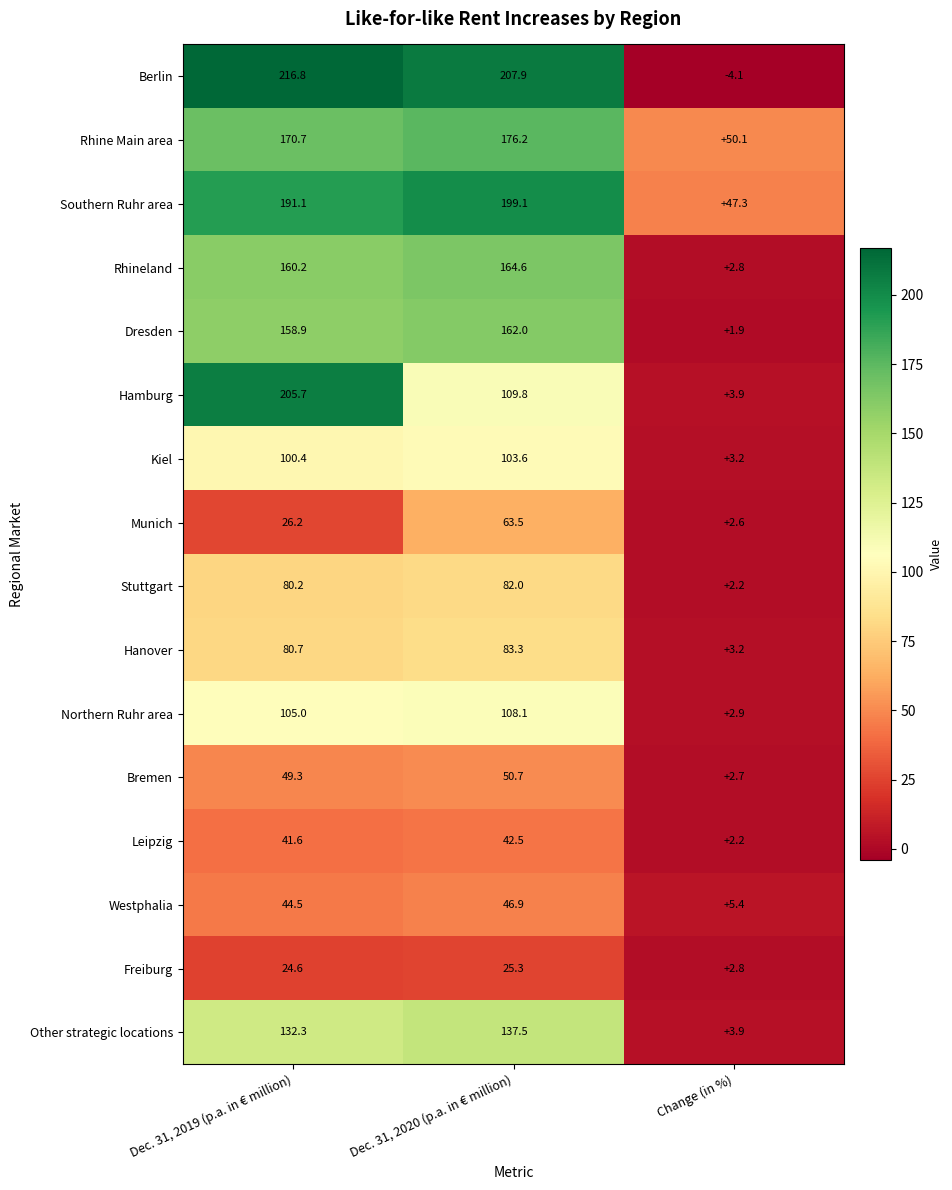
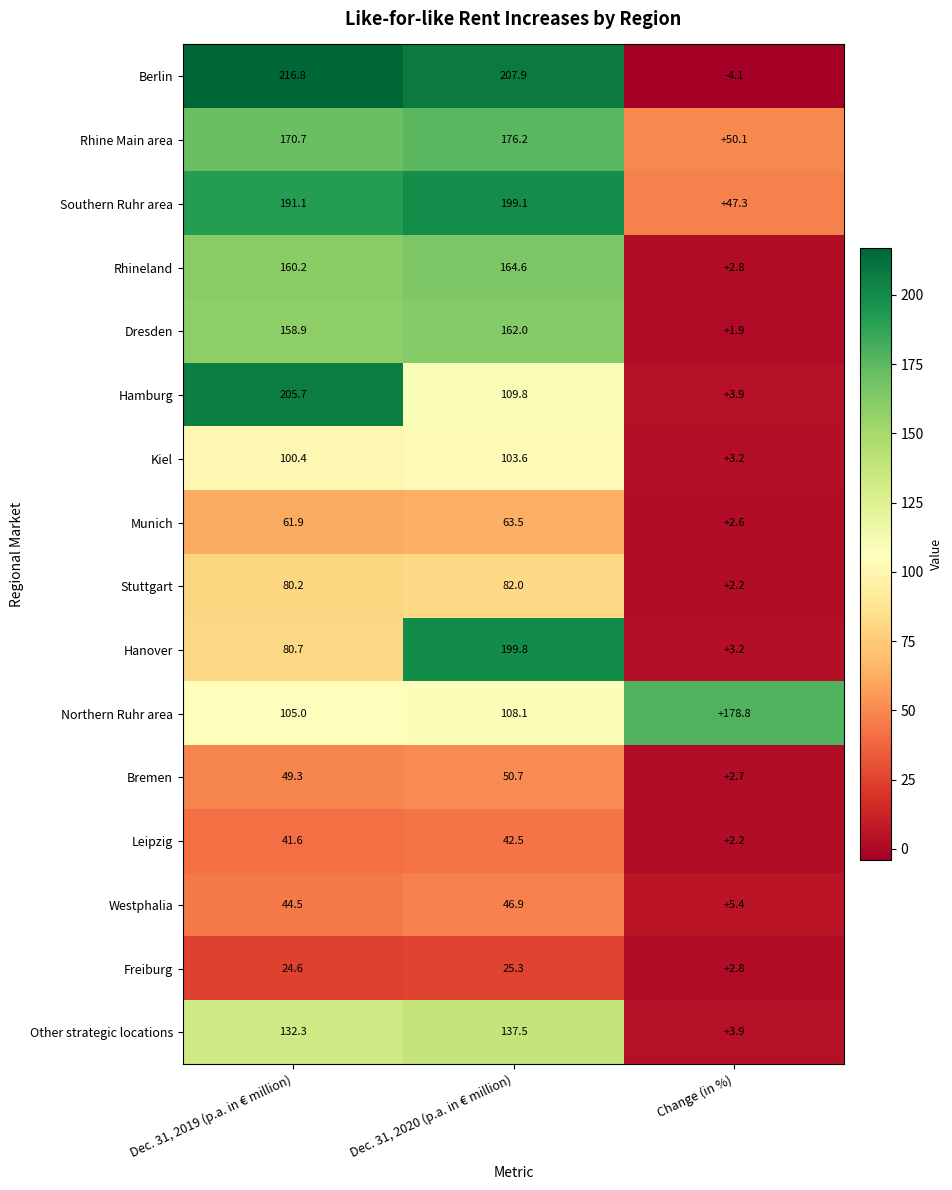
  {
    "Berlin": {
      "Dec. 31, 2019 (p.a. in € million)": "216.8",
      "Dec. 31, 2020 (p.a. in € million)": "207.9",
      "Change (in %)": "-4.1"
    },
    "Rhine Main area": {
      "Dec. 31, 2019 (p.a. in € million)": "170.7",
      "Dec. 31, 2020 (p.a. in € million)": "176.2",
      "Change (in %)": "+50.1"
    },
    "Southern Ruhr area": {
      "Dec. 31, 2019 (p.a. in € million)": "191.1",
      "Dec. 31, 2020 (p.a. in € million)": "199.1",
      "Change (in %)": "+47.3"
    },
    "Rhineland": {
      "Dec. 31, 2019 (p.a. in € million)": "160.2",
      "Dec. 31, 2020 (p.a. in € million)": "164.6",
      "Change (in %)": "+2.8"
    },
    "Dresden": {
      "Dec. 31, 2019 (p.a. in € million)": "158.9",
      "Dec. 31, 2020 (p.a. in € million)": "162.0",
      "Change (in %)": "+1.9"
    },
    "Hamburg": {
      "Dec. 31, 2019 (p.a. in € million)": "205.7",
      "Dec. 31, 2020 (p.a. in € million)": "109.8",
      "Change (in %)": "+3.9"
    },
    "Kiel": {
      "Dec. 31, 2019 (p.a. in € million)": "100.4",
      "Dec. 31, 2020 (p.a. in € million)": "103.6",
      "Change (in %)": "+3.2"
    },
    "Munich": {
-     "Dec. 31, 2019 (p.a. in € million)": "26.2",
+     "Dec. 31, 2019 (p.a. in € million)": "61.9",
      "Dec. 31, 2020 (p.a. in € million)": "63.5",
      "Change (in %)": "+2.6"
    },
    "Stuttgart": {
      "Dec. 31, 2019 (p.a. in € million)": "80.2",
      "Dec. 31, 2020 (p.a. in € million)": "82.0",
      "Change (in %)": "+2.2"
    },
    "Hanover": {
      "Dec. 31, 2019 (p.a. in € million)": "80.7",
-     "Dec. 31, 2020 (p.a. in € million)": "83.3",
+     "Dec. 31, 2020 (p.a. in € million)": "199.8",
      "Change (in %)": "+3.2"
    },
    "Northern Ruhr area": {
      "Dec. 31, 2019 (p.a. in € million)": "105.0",
      "Dec. 31, 2020 (p.a. in € million)": "108.1",
-     "Change (in %)": "+2.9"
+     "Change (in %)": "+178.8"
    },
    "Bremen": {
      "Dec. 31, 2019 (p.a. in € million)": "49.3",
      "Dec. 31, 2020 (p.a. in € million)": "50.7",
      "Change (in %)": "+2.7"
    },
    "Leipzig": {
      "Dec. 31, 2019 (p.a. in € million)": "41.6",
      "Dec. 31, 2020 (p.a. in € million)": "42.5",
      "Change (in %)": "+2.2"
    },
    "Westphalia": {
      "Dec. 31, 2019 (p.a. in € million)": "44.5",
      "Dec. 31, 2020 (p.a. in € million)": "46.9",
      "Change (in %)": "+5.4"
    },
    "Freiburg": {
      "Dec. 31, 2019 (p.a. in € million)": "24.6",
      "Dec. 31, 2020 (p.a. in € million)": "25.3",
      "Change (in %)": "+2.8"
    },
    "Other strategic locations": {
      "Dec. 31, 2019 (p.a. in € million)": "132.3",
      "Dec. 31, 2020 (p.a. in € million)": "137.5",
      "Change (in %)": "+3.9"
    }
  }
